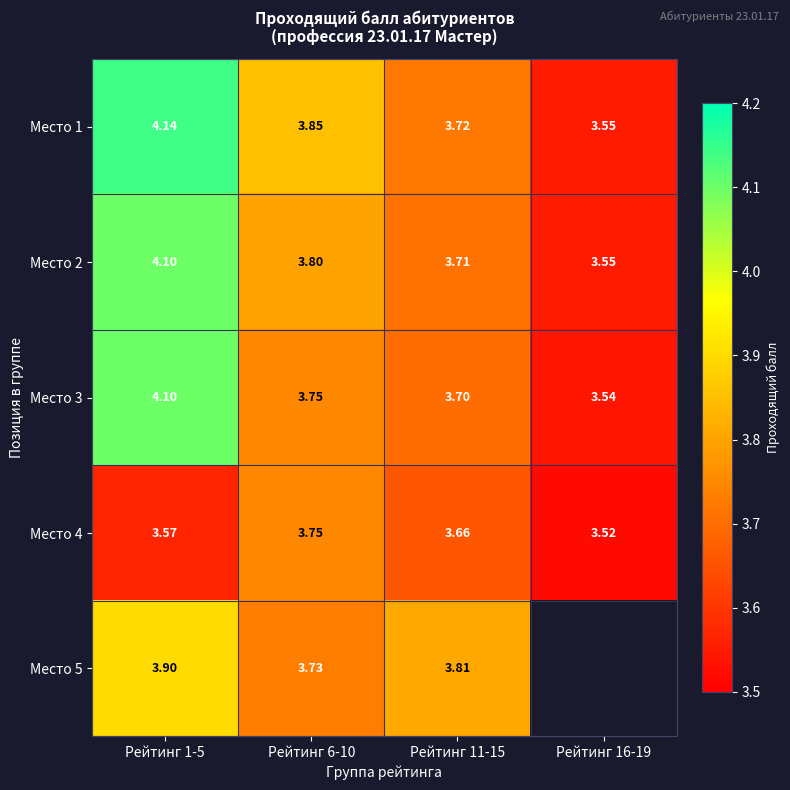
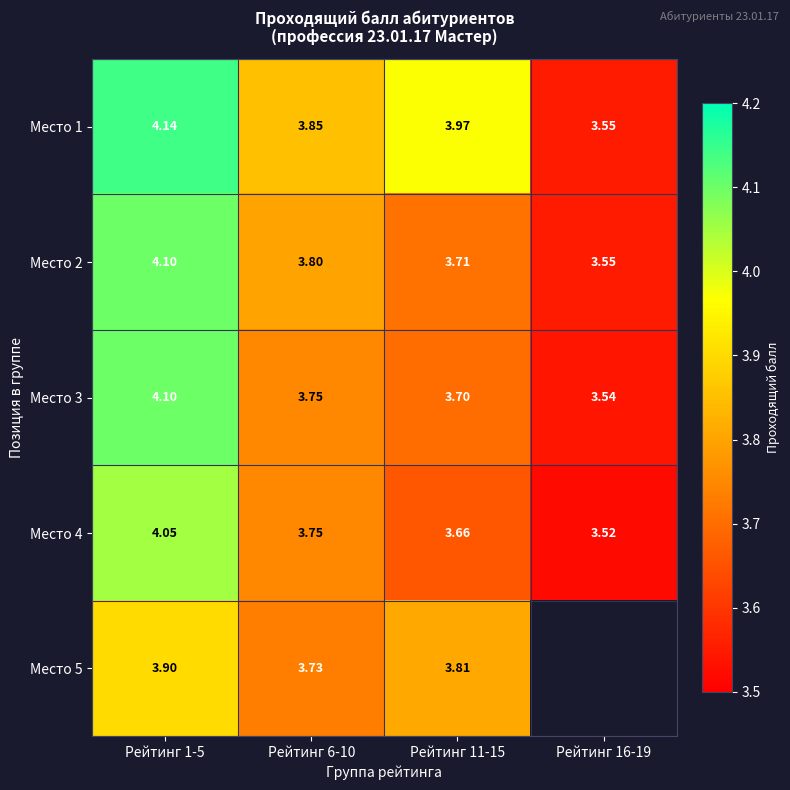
  {
    "Место 1": {
      "Рейтинг 1-5": 4.14,
      "Рейтинг 6-10": 3.85,
-     "Рейтинг 11-15": 3.72,
+     "Рейтинг 11-15": 3.97,
      "Рейтинг 16-19": 3.55
    },
    "Место 2": {
      "Рейтинг 1-5": 4.10,
      "Рейтинг 6-10": 3.80,
      "Рейтинг 11-15": 3.71,
      "Рейтинг 16-19": 3.55
    },
    "Место 3": {
      "Рейтинг 1-5": 4.10,
      "Рейтинг 6-10": 3.75,
      "Рейтинг 11-15": 3.70,
      "Рейтинг 16-19": 3.54
    },
    "Место 4": {
-     "Рейтинг 1-5": 3.57,
+     "Рейтинг 1-5": 4.05,
      "Рейтинг 6-10": 3.75,
      "Рейтинг 11-15": 3.66,
      "Рейтинг 16-19": 3.52
    },
    "Место 5": {
      "Рейтинг 1-5": 3.90,
      "Рейтинг 6-10": 3.73,
      "Рейтинг 11-15": 3.81
    }
  }
